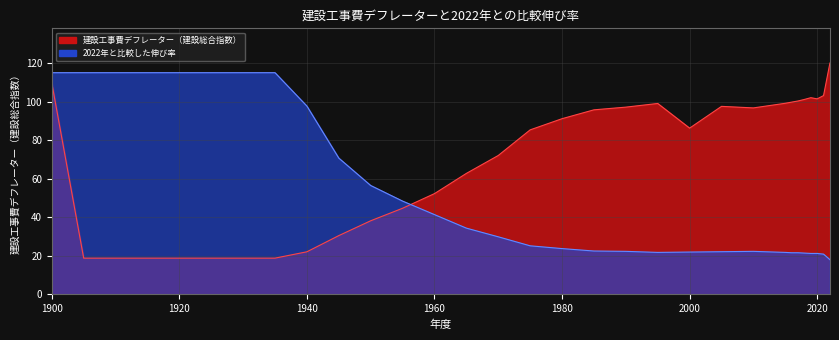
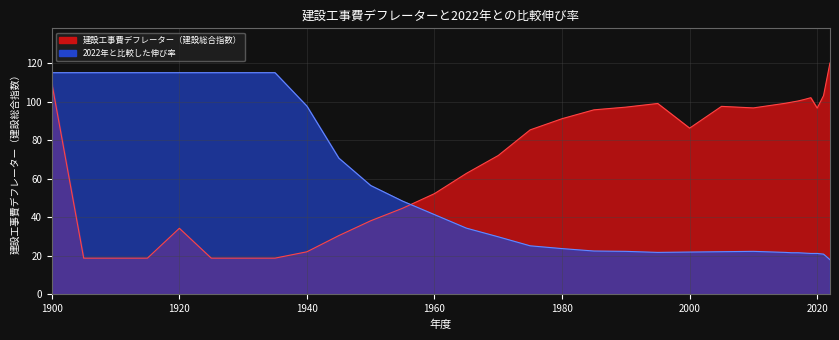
  {
    "建設工事費デフレーター（建設総合指数）": {
      "1900": 110,
-     "1920": 19,
+     "1920": 34,
      "1940": 22,
      "1960": 52,
      "1980": 91,
      "2000": 86,
-     "2020": 102
+     "2020": 97
    }
  }
